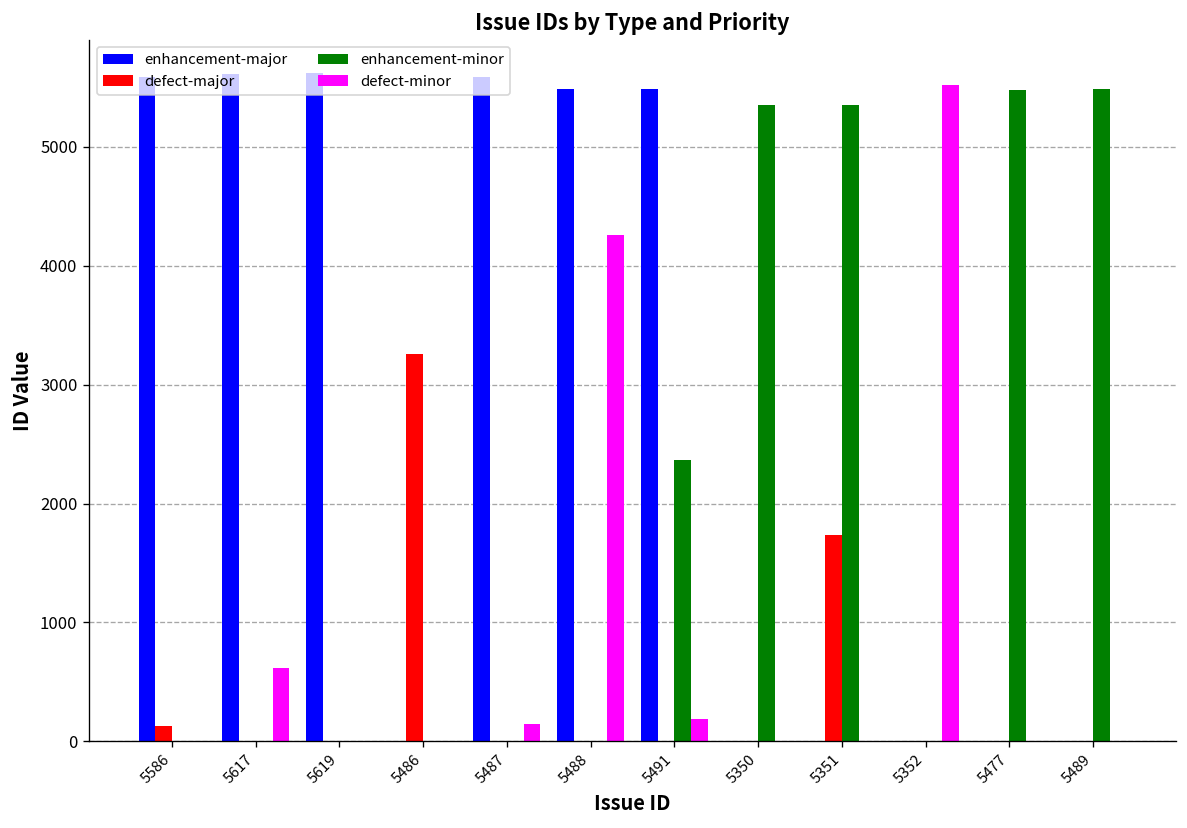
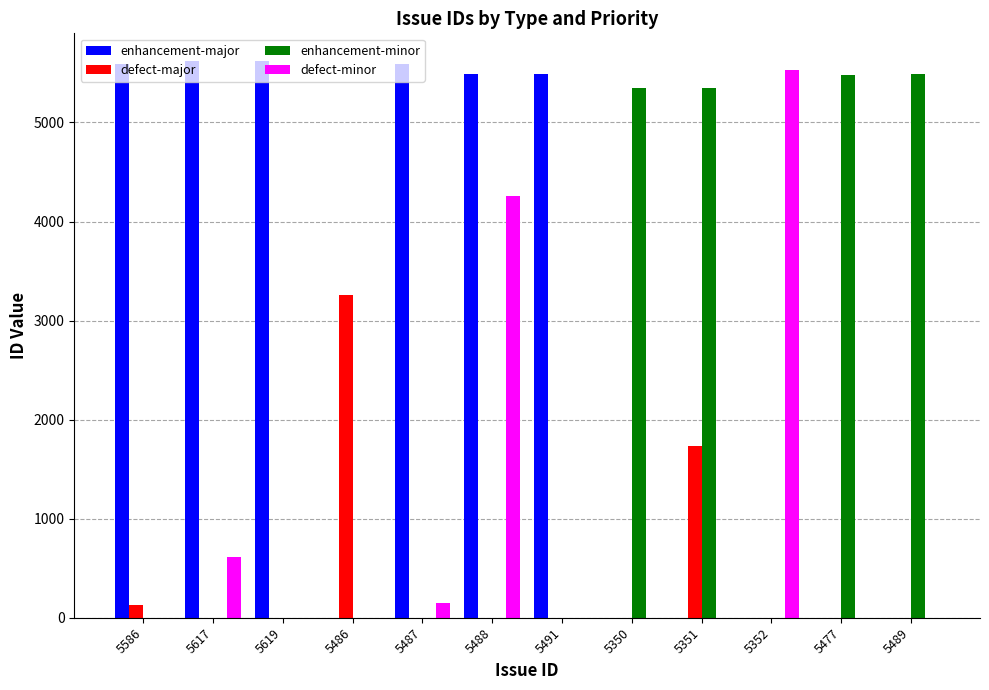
  {
    "enhancement-major": {
      "5486": 0,
      "5488": 5500,
      "5491": 5500,
      "5350": 0,
      "5351": 0,
      "5352": 0,
      "5477": 0,
      "5489": 0
    },
    "defect-major": {
      "5586": 100,
      "5617": 0,
      "5619": 0,
      "5486": 3300,
      "5487": 0,
      "5488": 0,
      "5491": 0,
      "5350": 0,
      "5351": 1700,
      "5352": 0,
      "5477": 0,
      "5489": 0
    },
    "enhancement-minor": {
      "5586": 0,
      "5617": 0,
      "5619": 0,
      "5486": 0,
      "5487": 0,
      "5488": 0,
-     "5491": 2400,
+     "5491": 0,
      "5350": 5400,
      "5351": 5400,
      "5352": 0,
      "5477": 5500,
      "5489": 5500
    },
    "defect-minor": {
      "5586": 0,
      "5617": 600,
      "5619": 0,
      "5486": 0,
      "5487": 100,
      "5488": 4300,
-     "5491": 200,
+     "5491": 0,
      "5350": 0,
      "5351": 0,
      "5352": 5500,
      "5477": 0,
      "5489": 0
    }
  }
